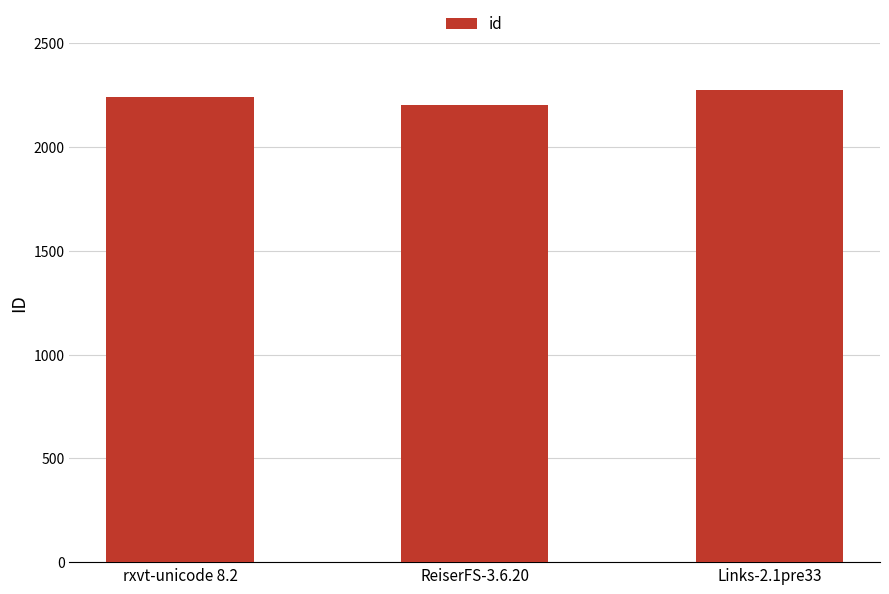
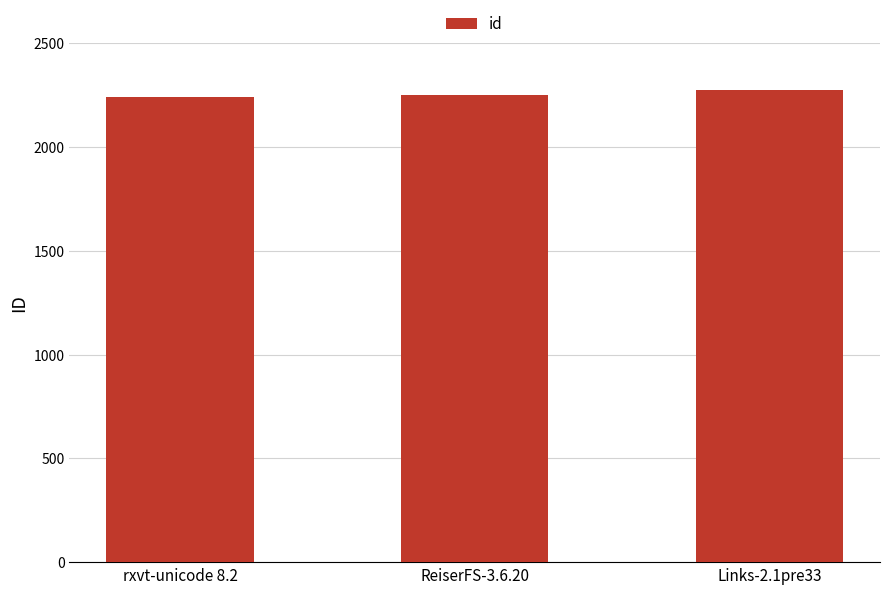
  {
    "rxvt-unicode 8.2": 2240,
-   "ReiserFS-3.6.20": 2200,
+   "ReiserFS-3.6.20": 2250,
    "Links-2.1pre33": 2280
  }
